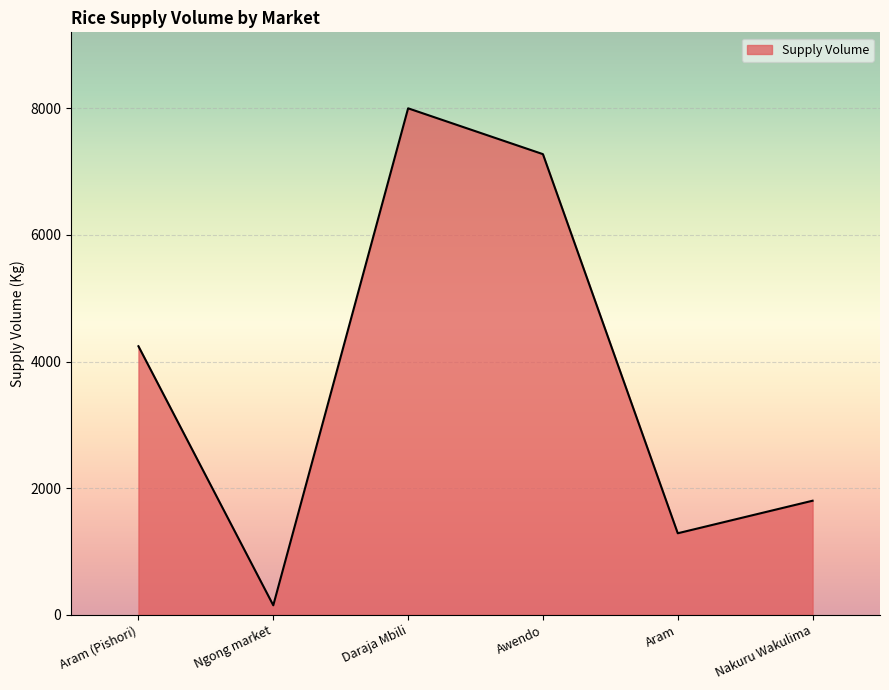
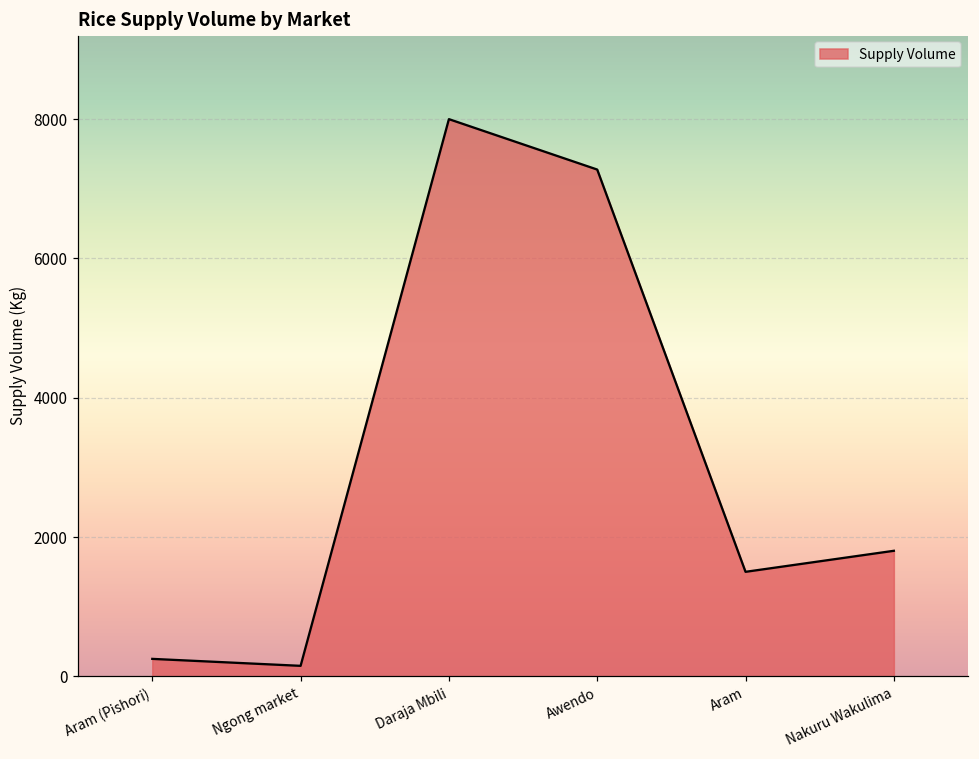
  {
-   "Aram (Pishori)": 4200,
+   "Aram (Pishori)": 300,
    "Ngong market": 200,
    "Daraja Mbili": 8000,
    "Awendo": 7300,
-   "Aram": 1300,
+   "Aram": 1500,
    "Nakuru Wakulima": 1800
  }
